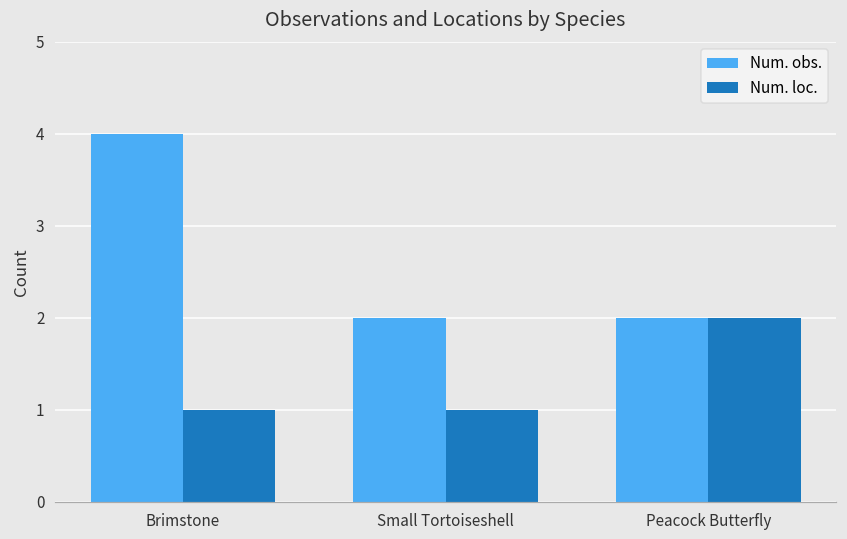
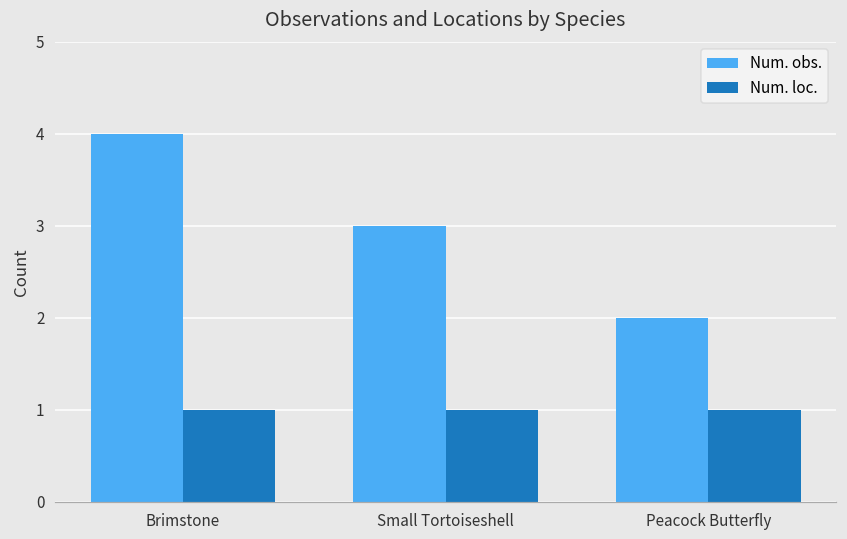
  {
    "Num. obs.": {
      "Brimstone": 4,
-     "Small Tortoiseshell": 2,
+     "Small Tortoiseshell": 3,
      "Peacock Butterfly": 2
    },
    "Num. loc.": {
      "Brimstone": 1,
      "Small Tortoiseshell": 1,
-     "Peacock Butterfly": 2
+     "Peacock Butterfly": 1
    }
  }
